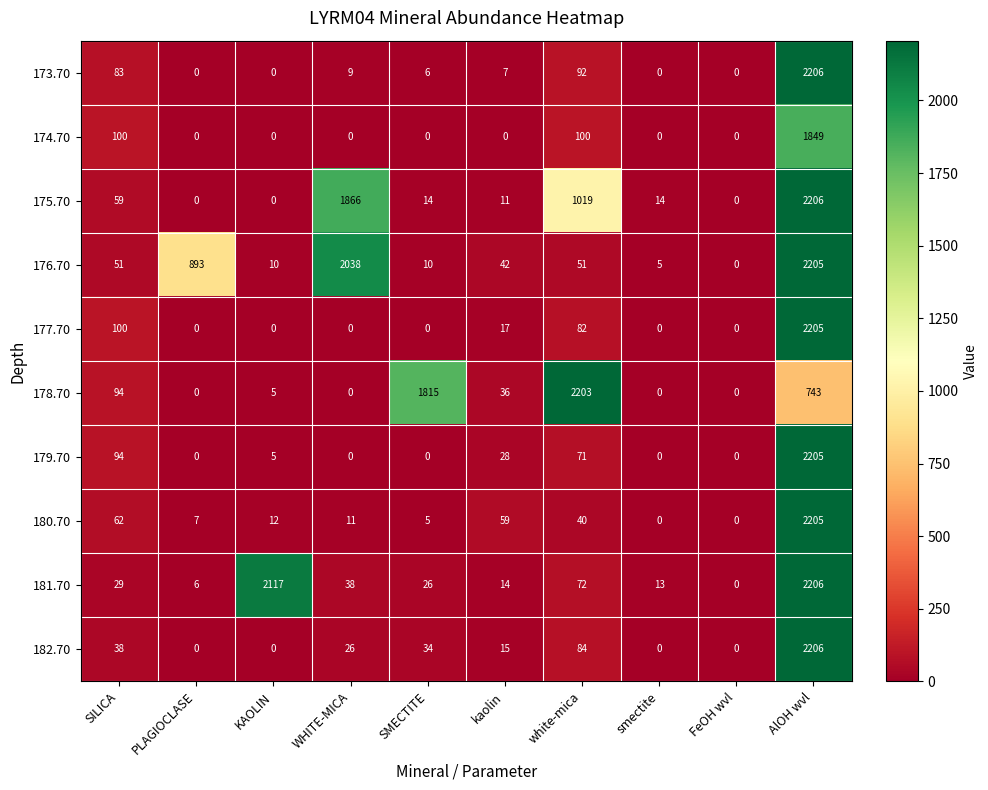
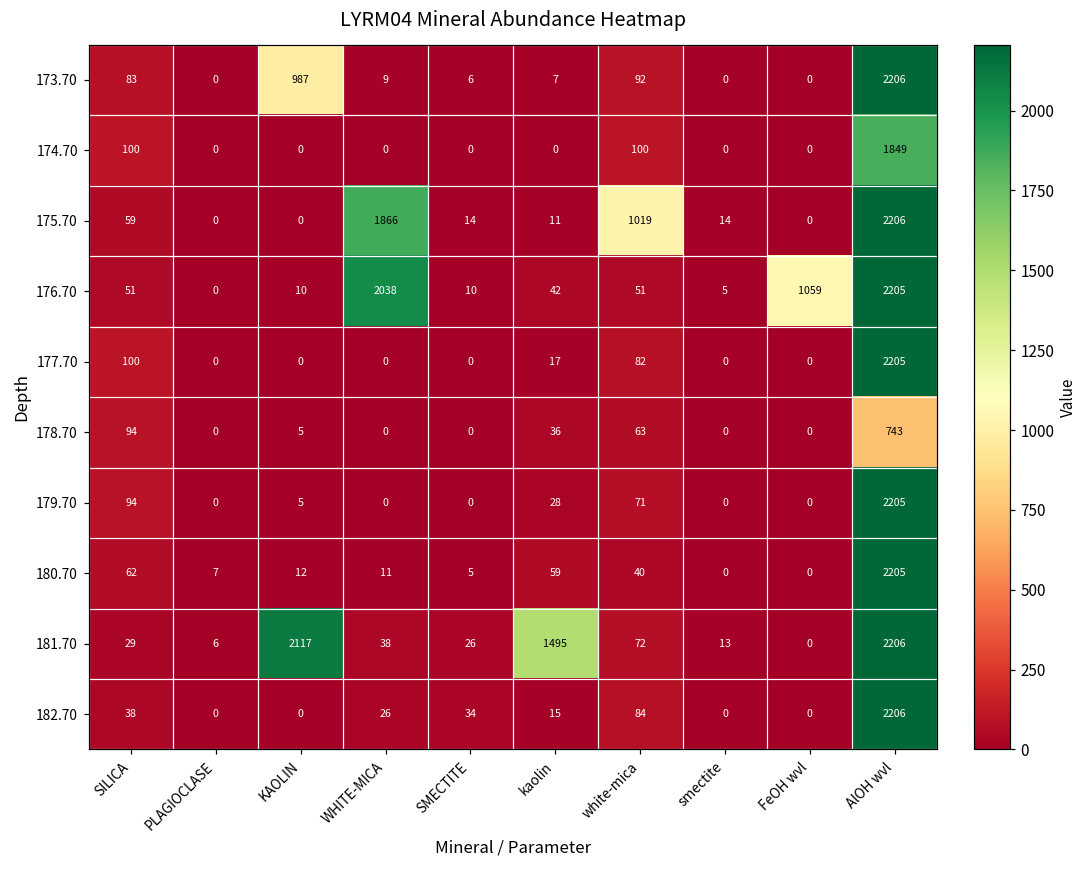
  {
    "173.70": {
      "SILICA": 83,
      "PLAGIOCLASE": 0,
-     "KAOLIN": 0,
+     "KAOLIN": 987,
      "WHITE-MICA": 9,
      "SMECTITE": 6,
      "kaolin": 7,
      "white-mica": 92,
      "smectite": 0,
      "FeOH wvl": 0,
      "AlOH wvl": 2206
    },
    "174.70": {
      "SILICA": 100,
      "PLAGIOCLASE": 0,
      "KAOLIN": 0,
      "WHITE-MICA": 0,
      "SMECTITE": 0,
      "kaolin": 0,
      "white-mica": 100,
      "smectite": 0,
      "FeOH wvl": 0,
      "AlOH wvl": 1849
    },
    "175.70": {
      "SILICA": 59,
      "PLAGIOCLASE": 0,
      "KAOLIN": 0,
      "WHITE-MICA": 1866,
      "SMECTITE": 14,
      "kaolin": 11,
      "white-mica": 1019,
      "smectite": 14,
      "FeOH wvl": 0,
      "AlOH wvl": 2206
    },
    "176.70": {
      "SILICA": 51,
-     "PLAGIOCLASE": 893,
+     "PLAGIOCLASE": 0,
      "KAOLIN": 10,
      "WHITE-MICA": 2038,
      "SMECTITE": 10,
      "kaolin": 42,
      "white-mica": 51,
      "smectite": 5,
-     "FeOH wvl": 0,
+     "FeOH wvl": 1059,
      "AlOH wvl": 2205
    },
    "177.70": {
      "SILICA": 100,
      "PLAGIOCLASE": 0,
      "KAOLIN": 0,
      "WHITE-MICA": 0,
      "SMECTITE": 0,
      "kaolin": 17,
      "white-mica": 82,
      "smectite": 0,
      "FeOH wvl": 0,
      "AlOH wvl": 2205
    },
    "178.70": {
      "SILICA": 94,
      "PLAGIOCLASE": 0,
      "KAOLIN": 5,
      "WHITE-MICA": 0,
-     "SMECTITE": 1815,
+     "SMECTITE": 0,
      "kaolin": 36,
-     "white-mica": 2203,
+     "white-mica": 63,
      "smectite": 0,
      "FeOH wvl": 0,
      "AlOH wvl": 743
    },
    "179.70": {
      "SILICA": 94,
      "PLAGIOCLASE": 0,
      "KAOLIN": 5,
      "WHITE-MICA": 0,
      "SMECTITE": 0,
      "kaolin": 28,
      "white-mica": 71,
      "smectite": 0,
      "FeOH wvl": 0,
      "AlOH wvl": 2205
    },
    "180.70": {
      "SILICA": 62,
      "PLAGIOCLASE": 7,
      "KAOLIN": 12,
      "WHITE-MICA": 11,
      "SMECTITE": 5,
      "kaolin": 59,
      "white-mica": 40,
      "smectite": 0,
      "FeOH wvl": 0,
      "AlOH wvl": 2205
    },
    "181.70": {
      "SILICA": 29,
      "PLAGIOCLASE": 6,
      "KAOLIN": 2117,
      "WHITE-MICA": 38,
      "SMECTITE": 26,
-     "kaolin": 14,
+     "kaolin": 1495,
      "white-mica": 72,
      "smectite": 13,
      "FeOH wvl": 0,
      "AlOH wvl": 2206
    },
    "182.70": {
      "SILICA": 38,
      "PLAGIOCLASE": 0,
      "KAOLIN": 0,
      "WHITE-MICA": 26,
      "SMECTITE": 34,
      "kaolin": 15,
      "white-mica": 84,
      "smectite": 0,
      "FeOH wvl": 0,
      "AlOH wvl": 2206
    }
  }
